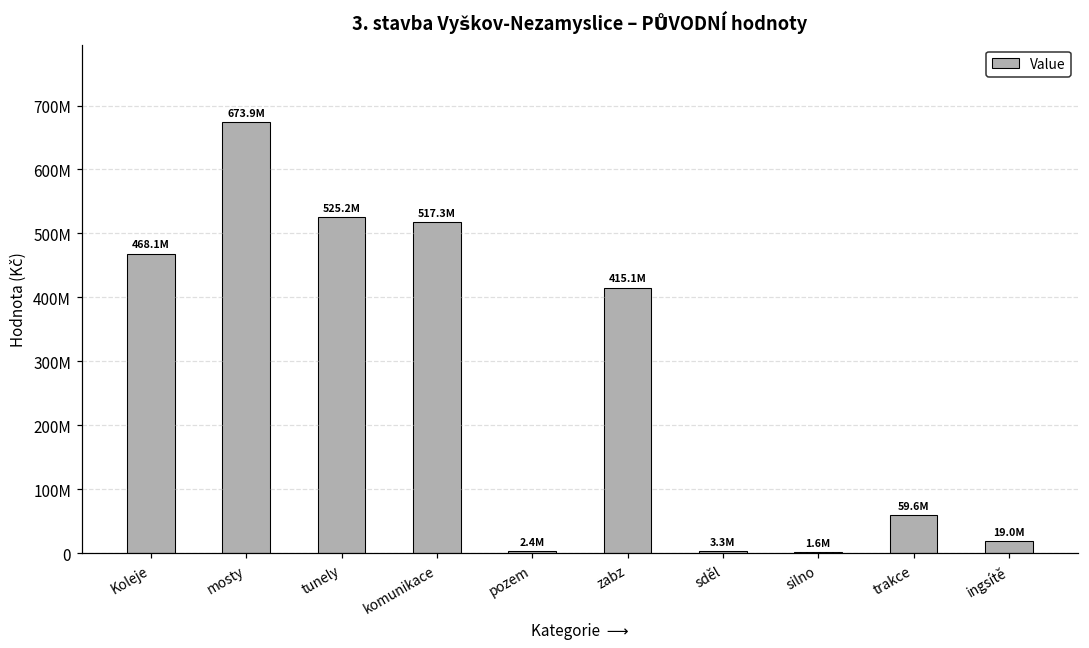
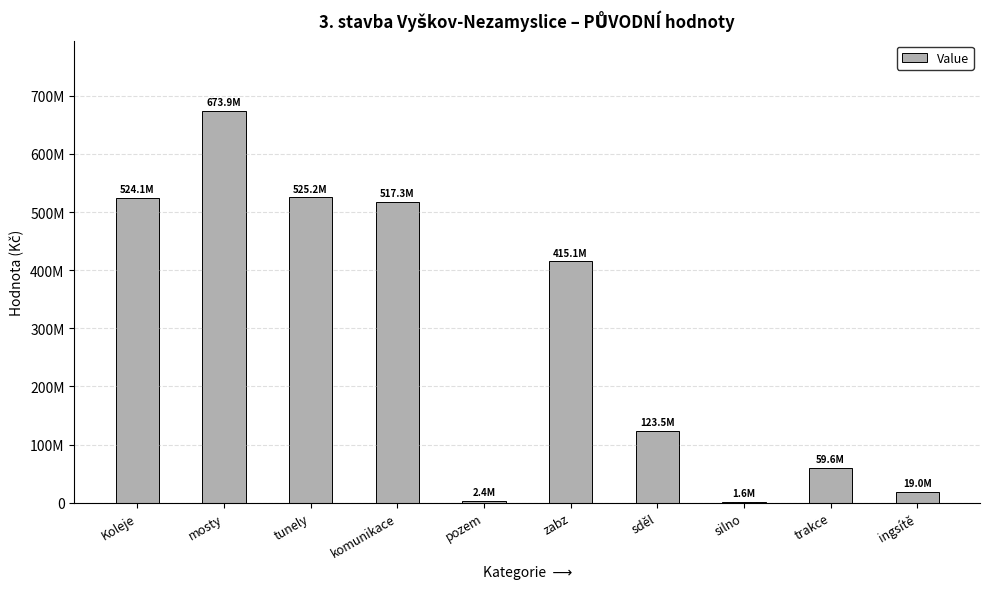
  {
-   "Koleje": "468.1M",
+   "Koleje": "524.1M",
    "mosty": "673.9M",
    "tunely": "525.2M",
    "komunikace": "517.3M",
    "pozem": "2.4M",
    "zabz": "415.1M",
-   "sděl": "3.3M",
+   "sděl": "123.5M",
    "silno": "1.6M",
    "trakce": "59.6M",
    "ingsítě": "19.0M"
  }
